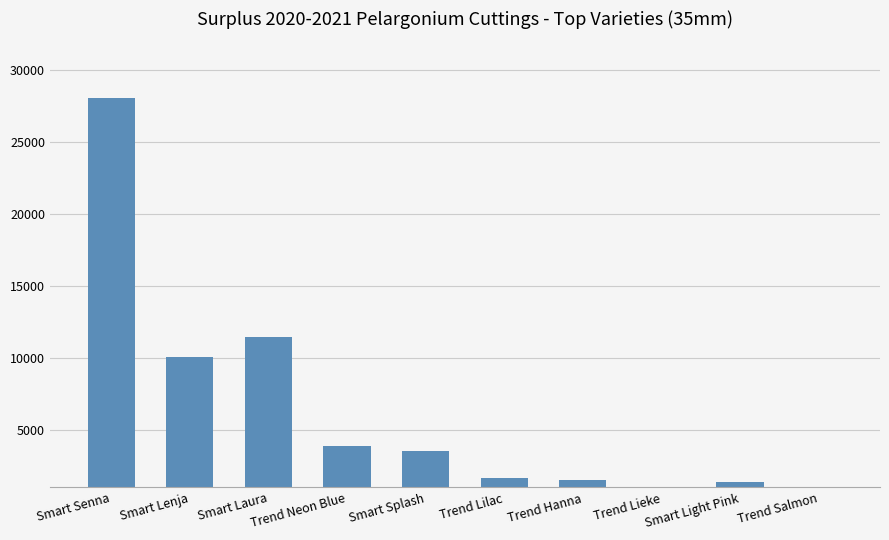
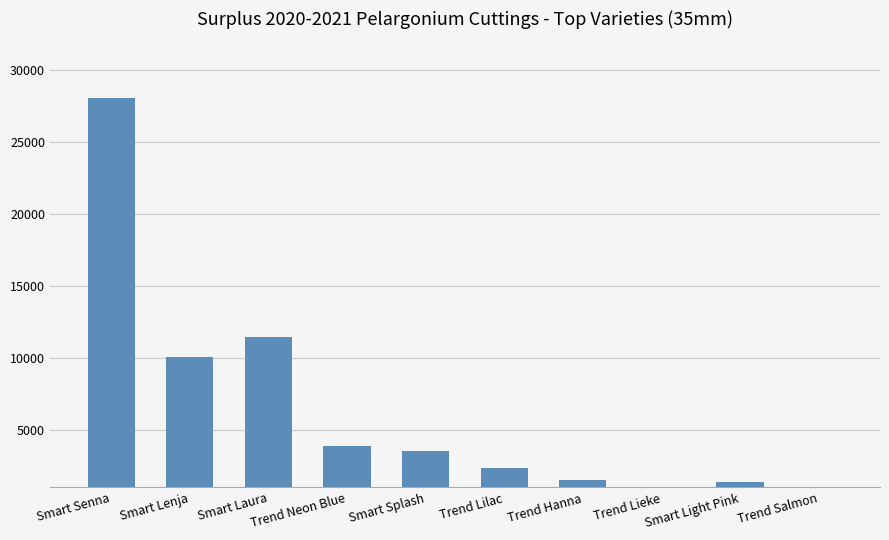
  {
    "Smart Senna": 28100,
    "Smart Lenja": 10100,
    "Smart Laura": 11400,
    "Trend Neon Blue": 3900,
    "Smart Splash": 3500,
-   "Trend Lilac": 1600,
+   "Trend Lilac": 2400,
    "Trend Hanna": 1500,
    "Trend Lieke": 900,
    "Smart Light Pink": 1300,
    "Trend Salmon": 1000
  }
